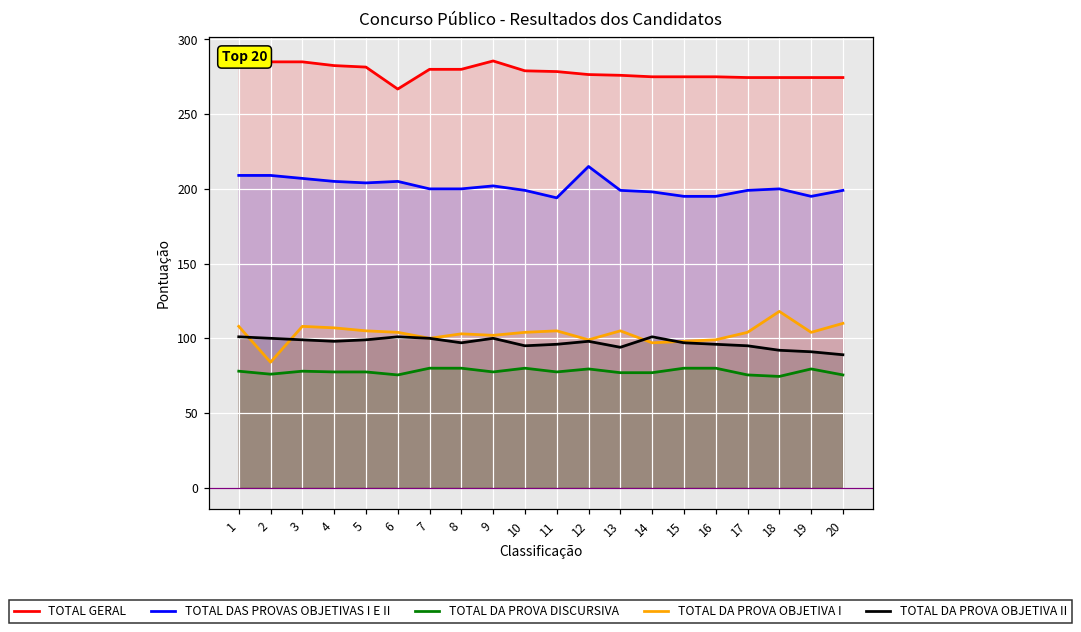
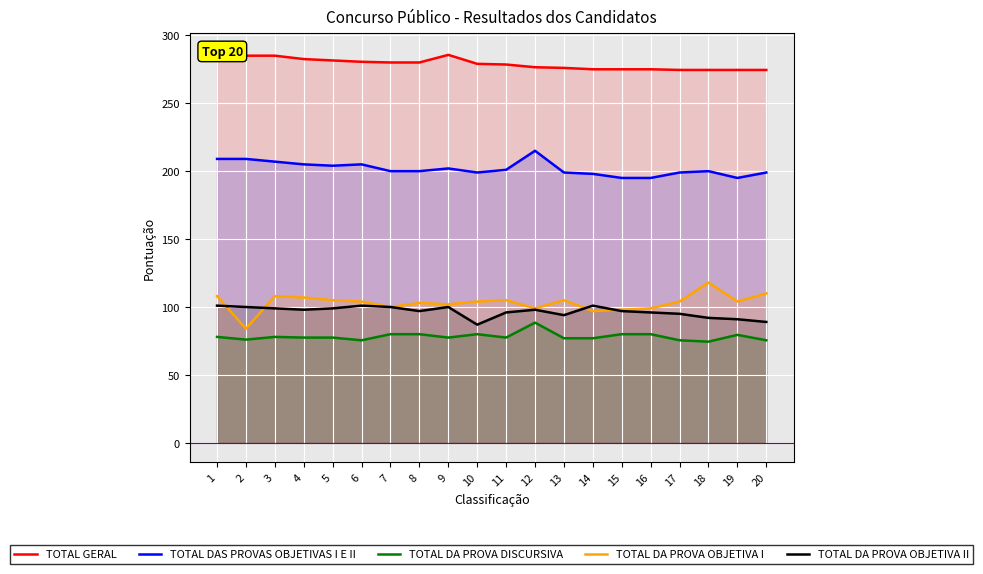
  {
    "TOTAL GERAL": {
      "3": 285,
      "4": 283,
      "5": 282,
-     "6": 267,
+     "6": 281,
      "7": 280,
      "8": 280,
      "9": 286,
      "10": 279,
      "11": 279,
      "12": 277,
      "13": 276,
      "14": 275,
      "15": 275,
      "16": 275,
      "17": 275,
      "18": 275,
      "19": 275,
      "20": 275
    },
    "TOTAL DAS PROVAS OBJETIVAS I E II": {
      "1": 209,
      "2": 209,
      "3": 207,
      "4": 205,
      "5": 204,
      "6": 205,
      "7": 200,
      "8": 200,
      "9": 202,
      "10": 199,
-     "11": 194,
+     "11": 201,
      "12": 215,
      "13": 199,
      "14": 198,
      "15": 195,
      "16": 195,
      "17": 199,
      "18": 200,
      "19": 195,
      "20": 199
    },
    "TOTAL DA PROVA DISCURSIVA": {
      "1": 78,
      "2": 76,
      "3": 78,
      "4": 78,
      "5": 78,
      "6": 76,
      "7": 80,
      "8": 80,
      "9": 78,
      "10": 80,
      "11": 78,
-     "12": 80,
+     "12": 89,
      "13": 77,
      "14": 77,
      "15": 80,
      "16": 80,
      "17": 76,
      "18": 75,
      "19": 80,
      "20": 76
    },
    "TOTAL DA PROVA OBJETIVA I": {
      "1": 108,
      "2": 84,
      "3": 108,
      "4": 107,
      "5": 105,
      "6": 104,
      "8": 103,
      "9": 102,
      "10": 104,
      "11": 105,
      "13": 105,
      "14": 97,
      "16": 99,
      "17": 104,
      "18": 118,
      "19": 104,
      "20": 110
    },
    "TOTAL DA PROVA OBJETIVA II": {
      "1": 101,
      "2": 100,
      "3": 99,
      "4": 98,
      "5": 99,
      "6": 101,
      "8": 97,
      "9": 100,
-     "10": 95,
+     "10": 87,
      "11": 96,
      "13": 94,
      "14": 101,
      "16": 96,
      "17": 95,
      "18": 92,
      "19": 91,
      "20": 89
    }
  }
